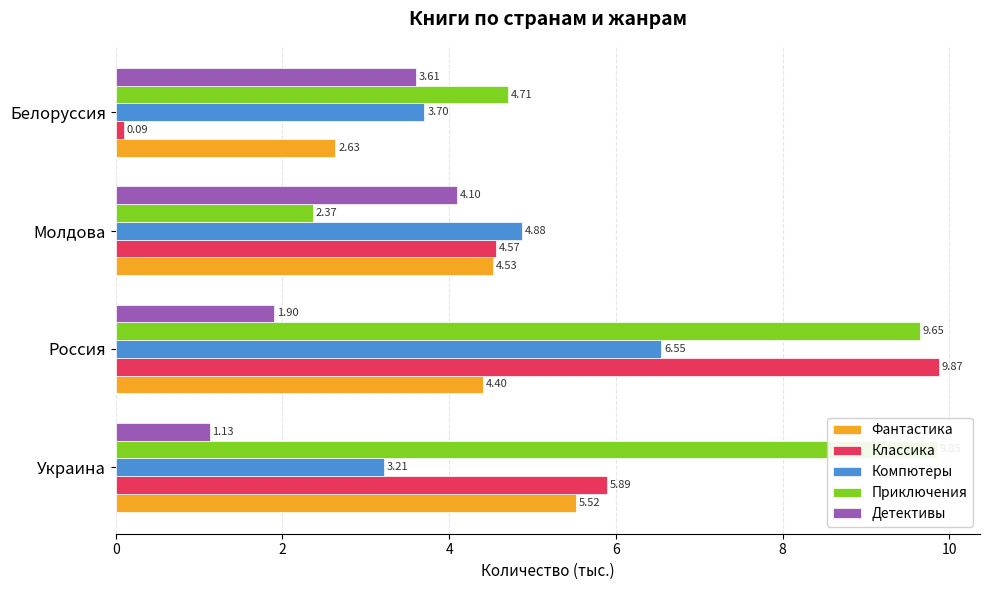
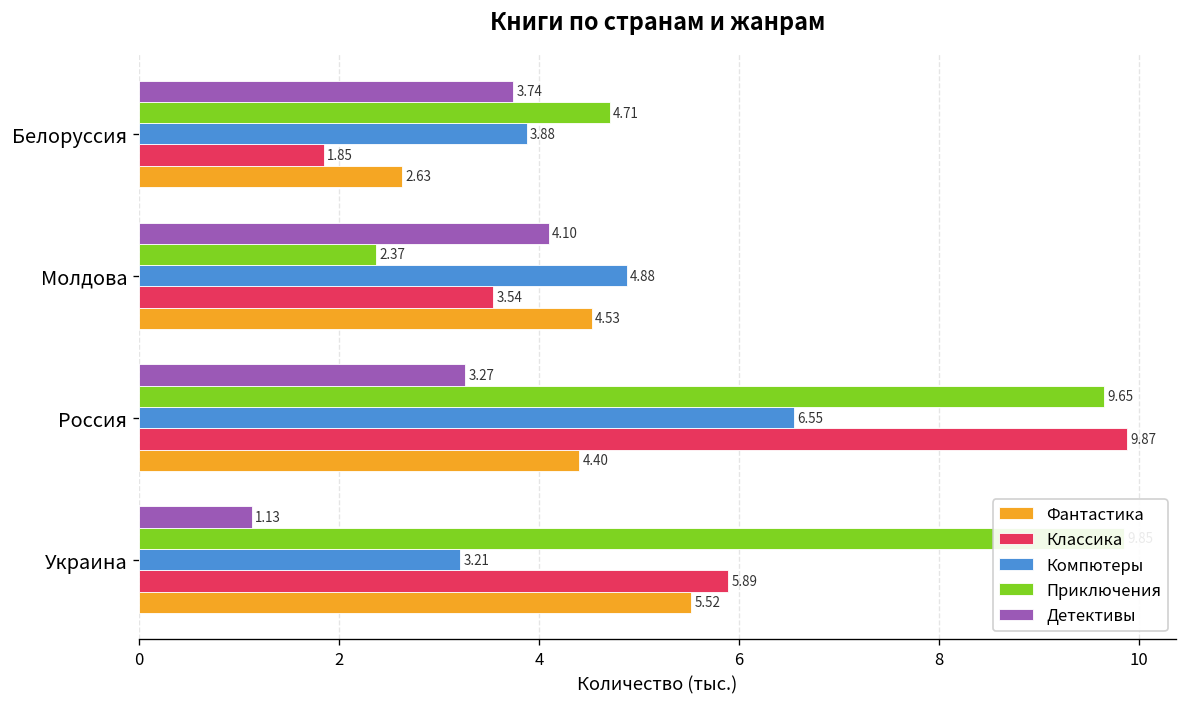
  {
    "Фантастика": {
      "Белоруссия": 2.63,
      "Молдова": 4.53,
      "Россия": 4.40,
      "Украина": 5.52
    },
    "Классика": {
-     "Белоруссия": 0.09,
-     "Молдова": 4.57,
+     "Белоруссия": 1.85,
+     "Молдова": 3.54,
      "Россия": 9.87,
      "Украина": 5.89
    },
    "Компютеры": {
-     "Белоруссия": 3.70,
+     "Белоруссия": 3.88,
      "Молдова": 4.88,
      "Россия": 6.55,
      "Украина": 3.21
    },
    "Приключения": {
      "Белоруссия": 4.71,
      "Молдова": 2.37,
      "Россия": 9.65
    },
    "Детективы": {
-     "Белоруссия": 3.61,
+     "Белоруссия": 3.74,
      "Молдова": 4.10,
-     "Россия": 1.90,
+     "Россия": 3.27,
      "Украина": 1.13
    }
  }
